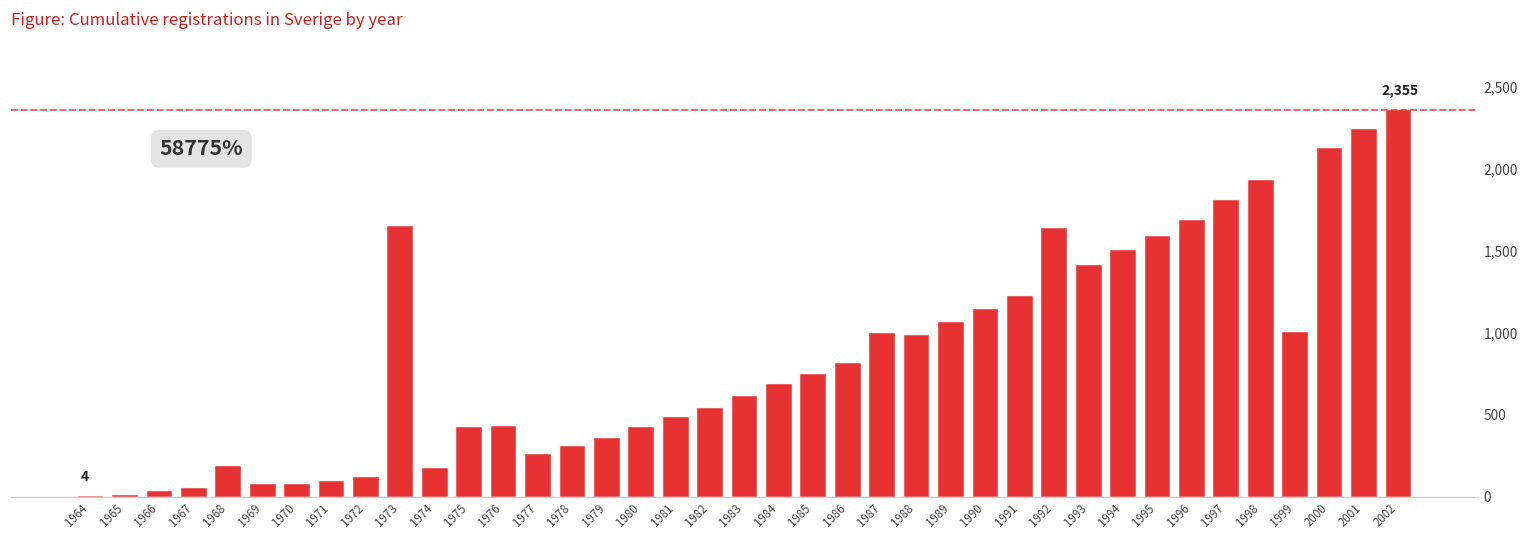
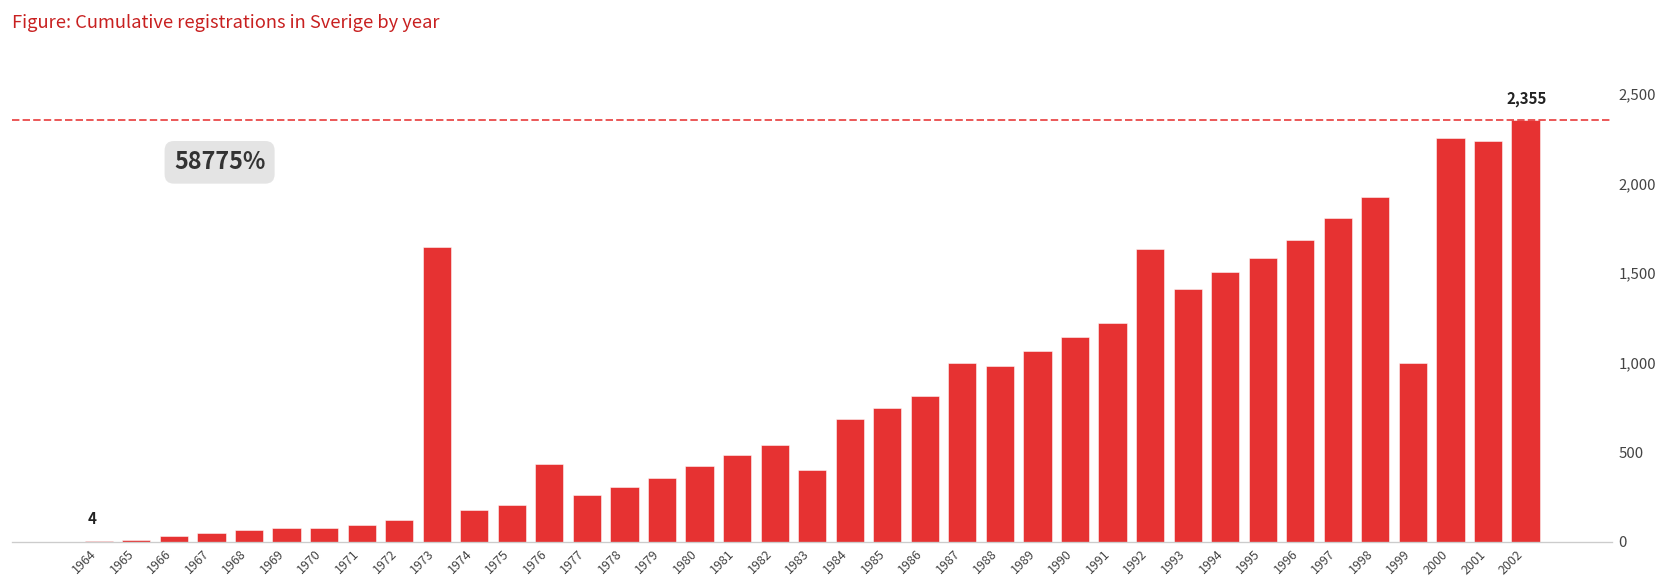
  {
    "1966": "40",
    "1967": "50",
-   "1968": "190",
+   "1968": "70",
    "1969": "80",
    "1970": "80",
    "1971": "100",
    "1972": "120",
    "1973": "1,650",
    "1974": "180",
-   "1975": "420",
+   "1975": "200",
    "1976": "430",
    "1977": "260",
    "1978": "310",
    "1979": "360",
    "1980": "420",
    "1981": "490",
    "1982": "540",
-   "1983": "620",
+   "1983": "400",
    "1984": "680",
    "1985": "750",
    "1986": "810",
    "1987": "1,000",
    "1988": "980",
    "1989": "1,070",
    "1990": "1,140",
    "1991": "1,220",
    "1992": "1,640",
    "1993": "1,410",
    "1994": "1,510",
    "1995": "1,590",
    "1996": "1,690",
    "1997": "1,810",
    "1998": "1,930",
    "1999": "1,000",
-   "2000": "2,120",
+   "2000": "2,260",
    "2001": "2,240"
  }
